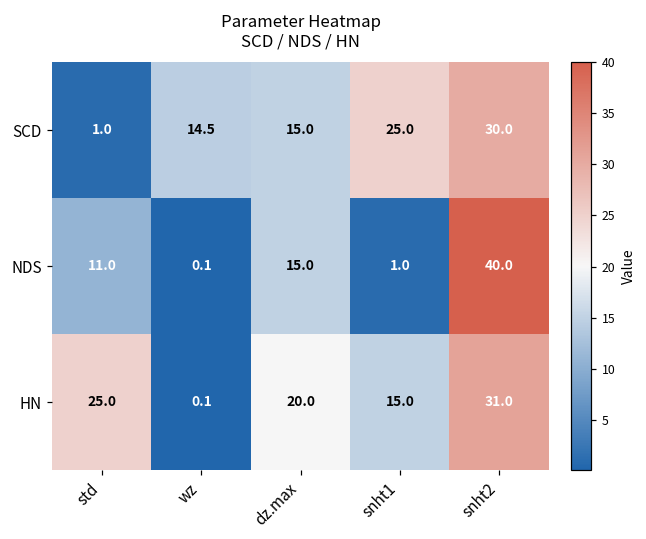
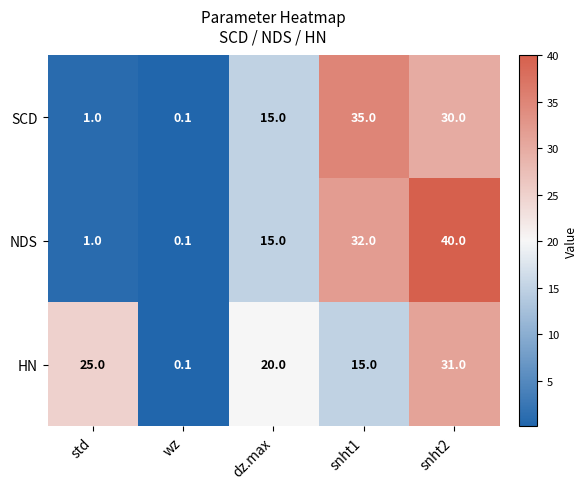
  {
    "SCD": {
      "std": 1.0,
-     "wz": 14.5,
+     "wz": 0.1,
      "dz.max": 15.0,
-     "snht1": 25.0,
+     "snht1": 35.0,
      "snht2": 30.0
    },
    "NDS": {
-     "std": 11.0,
+     "std": 1.0,
      "wz": 0.1,
      "dz.max": 15.0,
-     "snht1": 1.0,
+     "snht1": 32.0,
      "snht2": 40.0
    },
    "HN": {
      "std": 25.0,
      "wz": 0.1,
      "dz.max": 20.0,
      "snht1": 15.0,
      "snht2": 31.0
    }
  }
